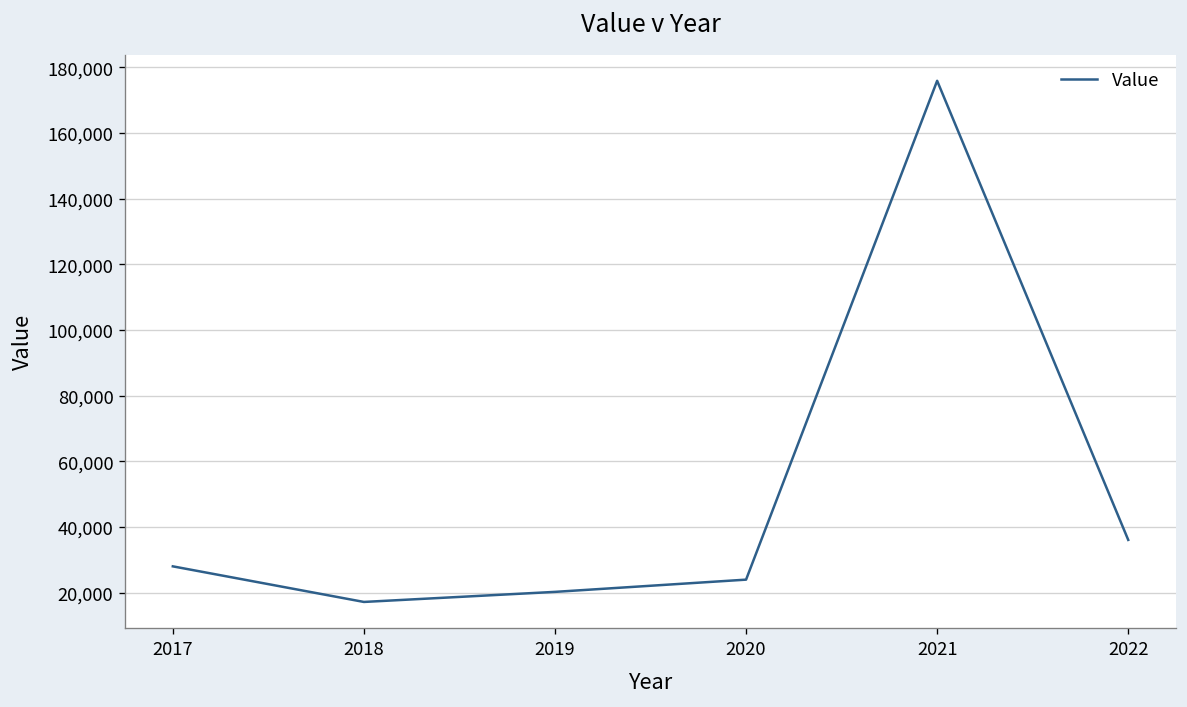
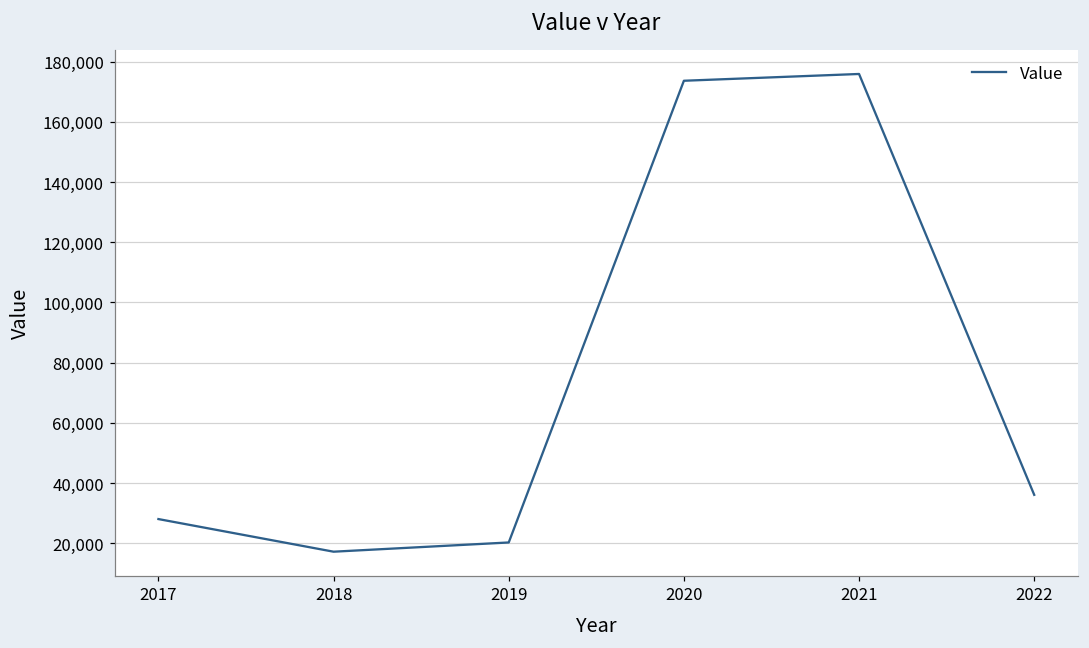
  {
    "2017": "28,000",
    "2018": "17,000",
    "2019": "20,000",
-   "2020": "24,000",
+   "2020": "174,000",
    "2021": "176,000",
    "2022": "36,000"
  }
